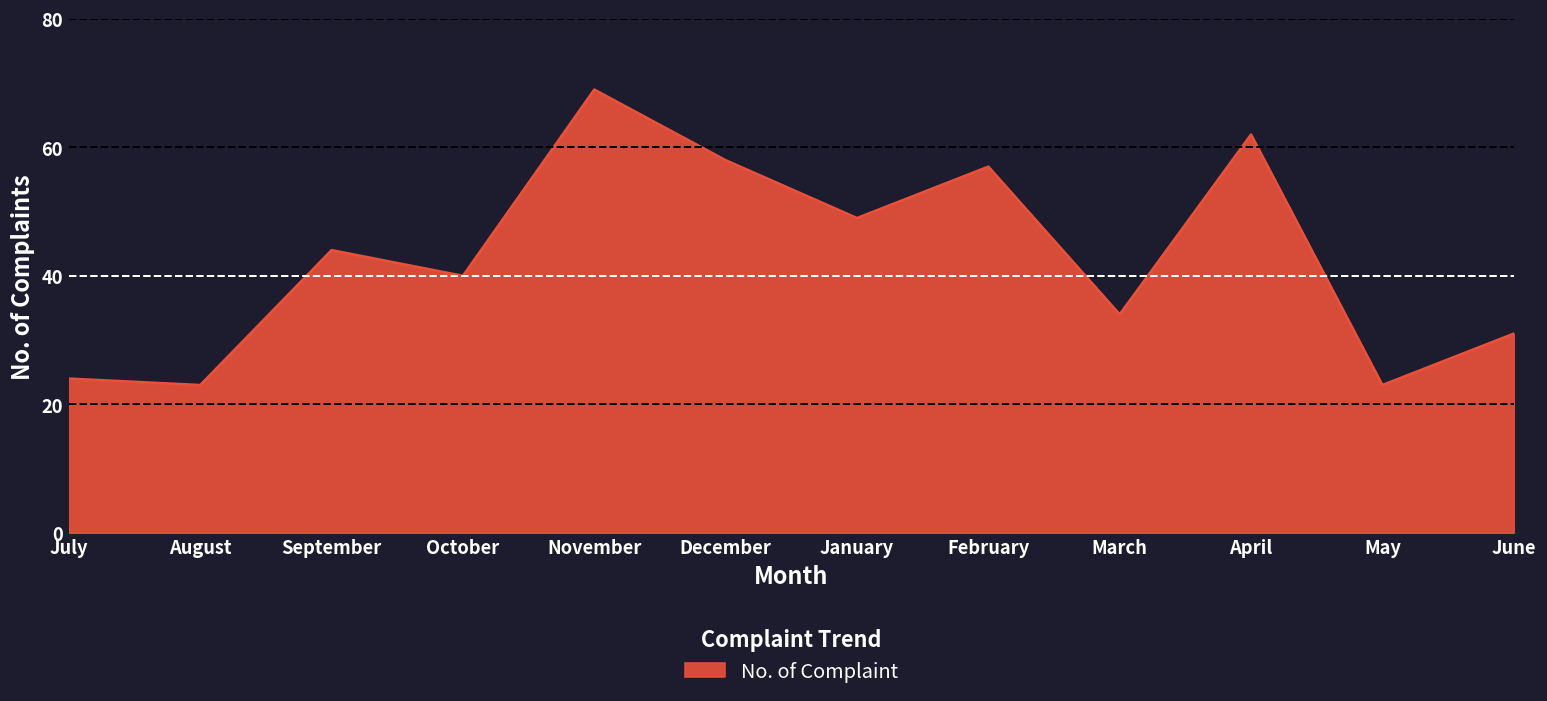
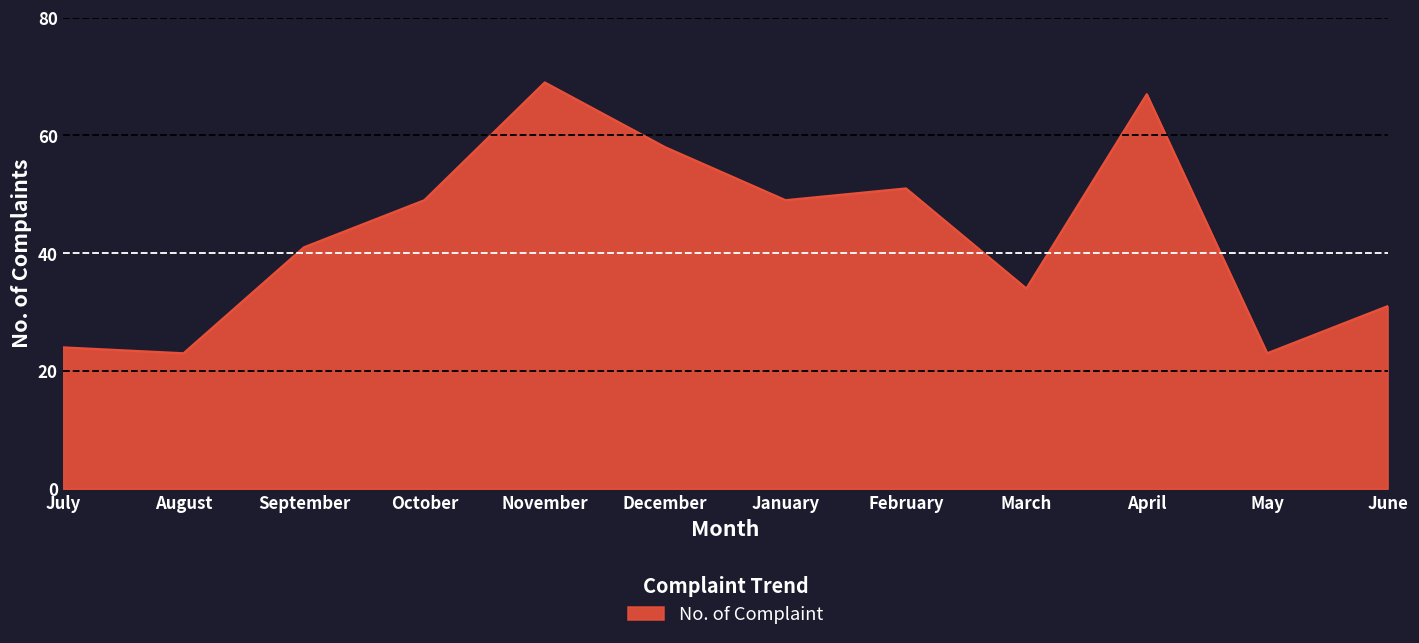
  {
    "July": 24,
    "August": 23,
-   "September": 44,
-   "October": 40,
+   "September": 41,
+   "October": 49,
    "November": 69,
    "December": 58,
    "January": 49,
-   "February": 57,
+   "February": 51,
    "March": 34,
-   "April": 62,
+   "April": 67,
    "May": 23,
    "June": 31
  }
